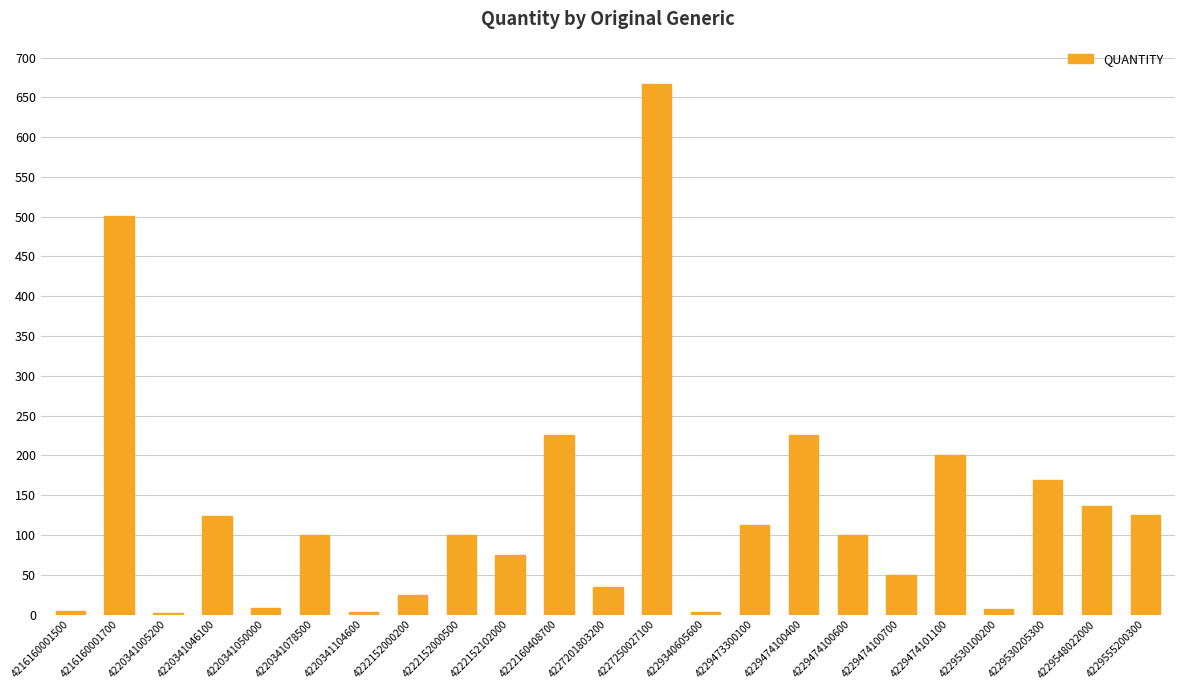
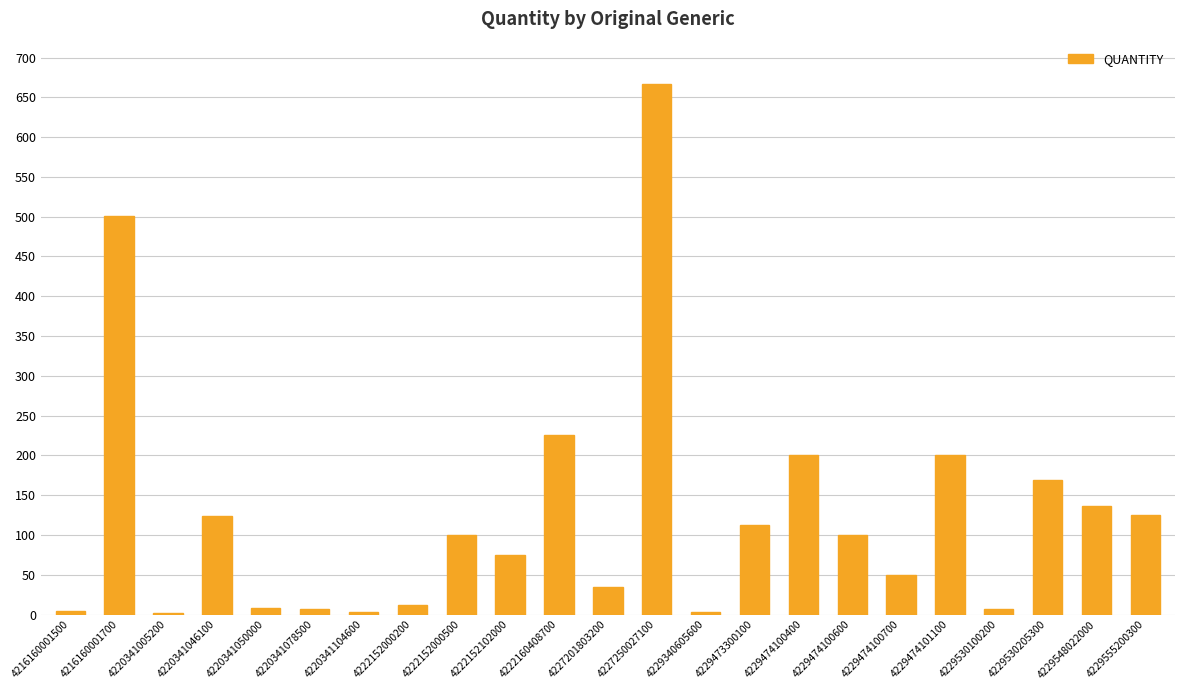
  {
    "4216160001500": 10,
    "4216160001700": 500,
    "4220341046100": 120,
    "4220341050000": 10,
-   "4220341078500": 100,
-   "4222152000200": 30,
+   "4220341078500": 10,
+   "4222152000200": 10,
    "4222152000500": 100,
    "4222152102000": 80,
    "4222160408700": 230,
    "4227201803200": 30,
    "4227250027100": 670,
    "4229473300100": 110,
-   "4229474100400": 230,
+   "4229474100400": 200,
    "4229474100600": 100,
    "4229474100700": 50,
    "4229474101100": 200,
    "4229530100200": 10,
    "4229530205300": 170,
    "4229548022000": 140,
    "4229555200300": 130
  }
